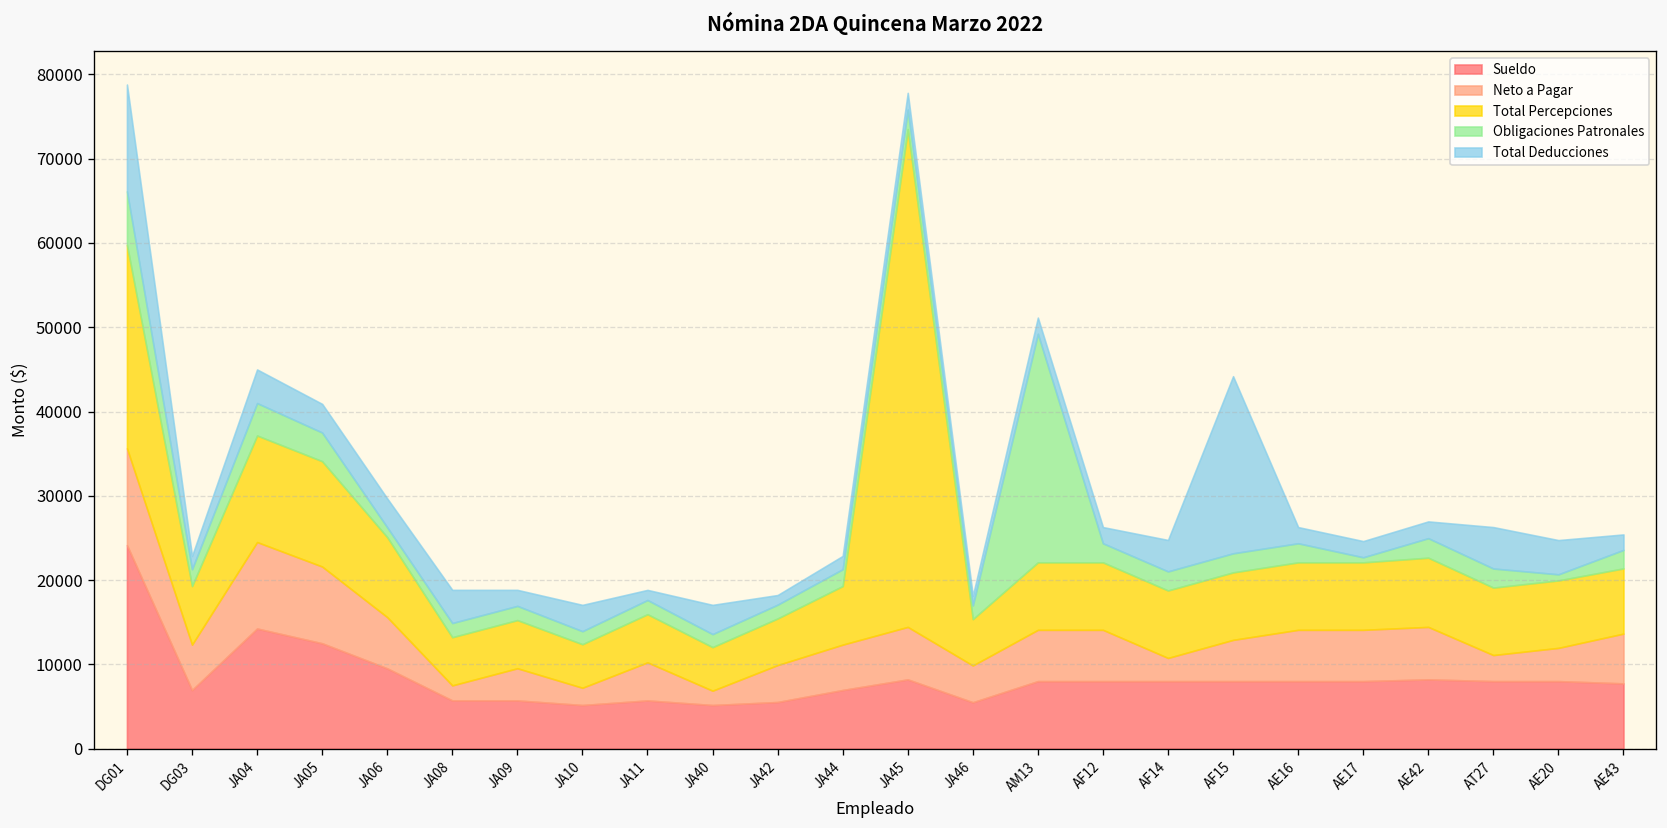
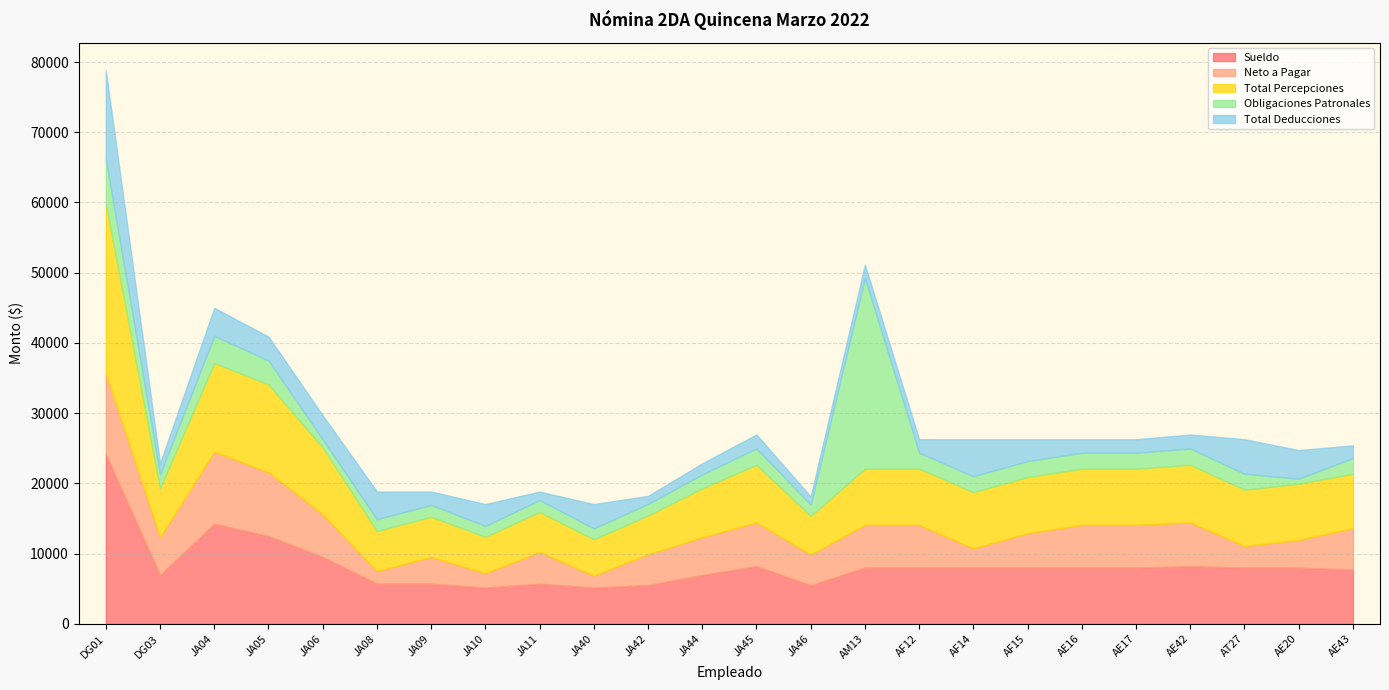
  {
    "Total Percepciones": {
      "DG01": 24000,
      "DG03": 7000,
      "JA04": 13000,
      "JA05": 13000,
      "JA06": 9000,
      "JA08": 6000,
      "JA09": 6000,
      "JA10": 5000,
      "JA11": 6000,
      "JA40": 5000,
      "JA42": 6000,
      "JA44": 7000,
-     "JA45": 59000,
+     "JA45": 8000,
      "JA46": 6000,
      "AM13": 8000,
      "AF12": 8000,
      "AF14": 8000,
      "AF15": 8000,
      "AE16": 8000,
      "AE17": 8000,
      "AE42": 8000,
      "AT27": 8000,
      "AE20": 8000,
      "AE43": 8000
    },
    "Obligaciones Patronales": {
      "DG01": 6000,
      "DG03": 2000,
      "JA04": 4000,
      "JA05": 3000,
      "JA06": 1000,
      "JA08": 2000,
      "JA09": 2000,
      "JA10": 2000,
      "JA11": 2000,
      "JA40": 2000,
      "JA42": 2000,
      "JA44": 2000,
      "JA45": 2000,
      "JA46": 2000,
      "AM13": 27000,
      "AF12": 2000,
      "AF14": 2000,
      "AF15": 2000,
      "AE16": 2000,
-     "AE17": 1000,
+     "AE17": 2000,
      "AE42": 2000,
      "AT27": 2000,
      "AE20": 1000,
      "AE43": 2000
    },
    "Total Deducciones": {
      "DG01": 13000,
      "DG03": 2000,
      "JA04": 4000,
      "JA05": 3000,
      "JA06": 3000,
      "JA08": 4000,
      "JA09": 2000,
      "JA10": 3000,
      "JA11": 1000,
      "JA40": 3000,
      "JA42": 1000,
      "JA44": 2000,
      "JA45": 2000,
      "JA46": 1000,
      "AM13": 2000,
      "AF12": 2000,
-     "AF14": 4000,
-     "AF15": 21000,
+     "AF14": 5000,
+     "AF15": 3000,
      "AE16": 2000,
      "AE17": 2000,
      "AE42": 2000,
      "AT27": 5000,
      "AE20": 4000,
      "AE43": 2000
    }
  }
